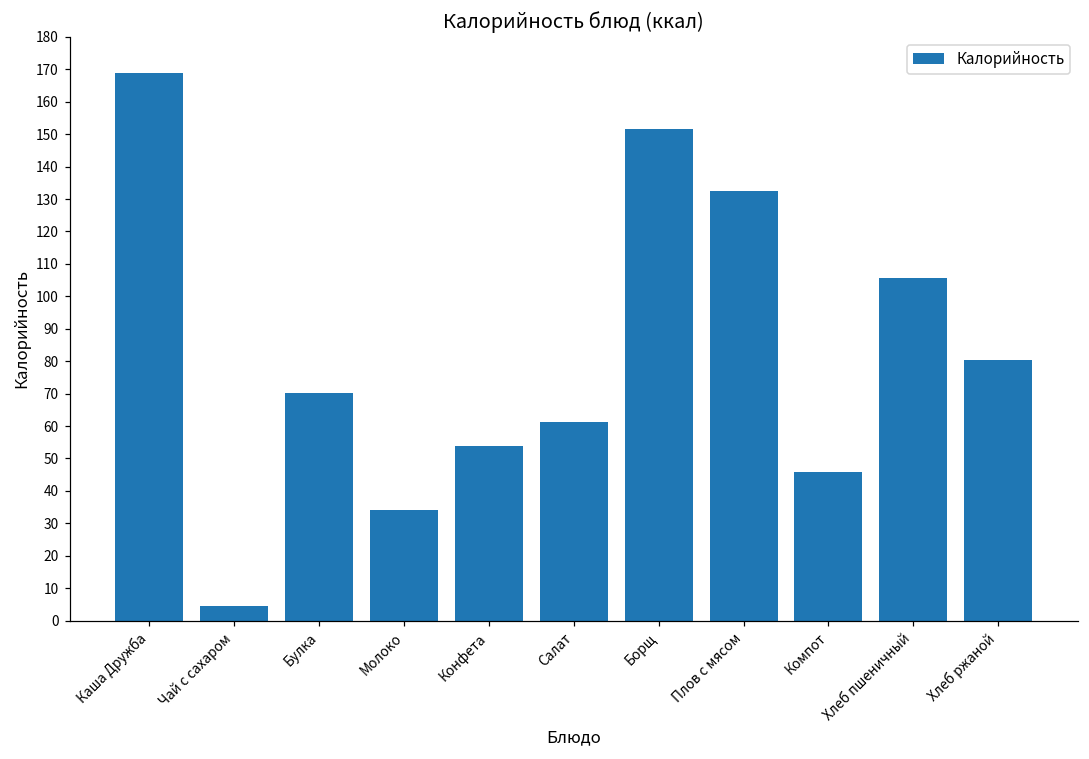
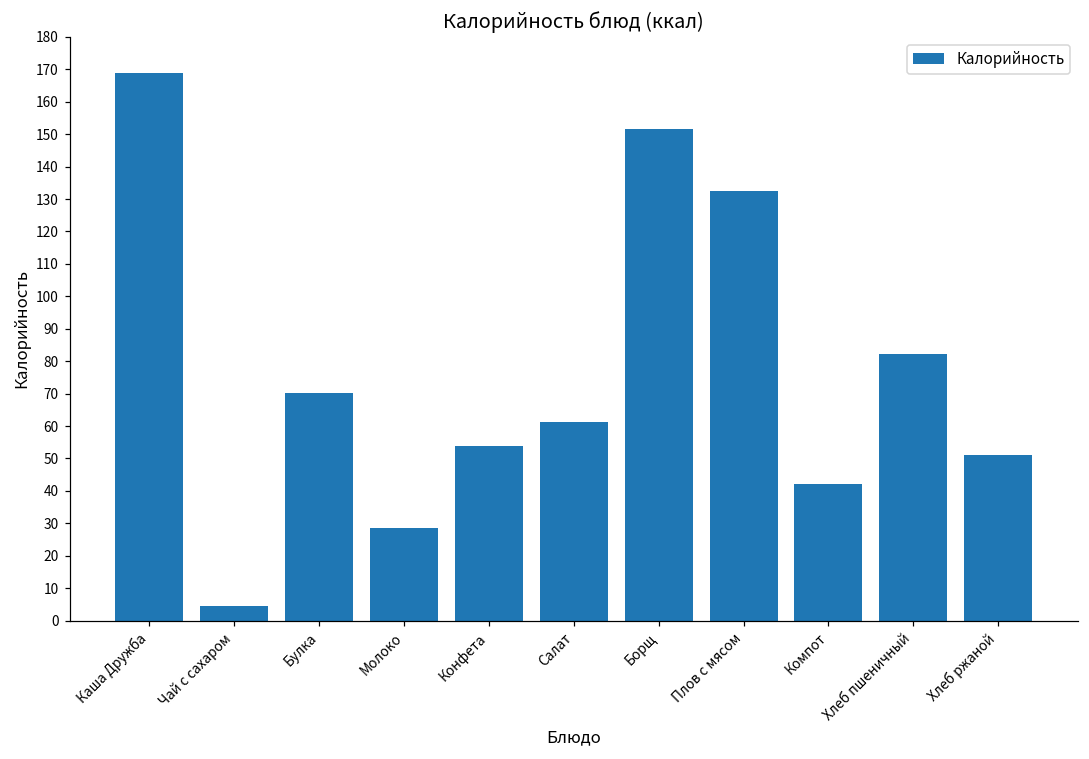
  {
    "Каша Дружба": 169,
    "Чай с сахаром": 4,
    "Булка": 70,
-   "Молоко": 34,
+   "Молоко": 29,
    "Конфета": 54,
    "Салат": 61,
    "Борщ": 152,
    "Плов с мясом": 132,
-   "Компот": 46,
-   "Хлеб пшеничный": 106,
-   "Хлеб ржаной": 80
+   "Компот": 42,
+   "Хлеб пшеничный": 82,
+   "Хлеб ржаной": 51
  }
